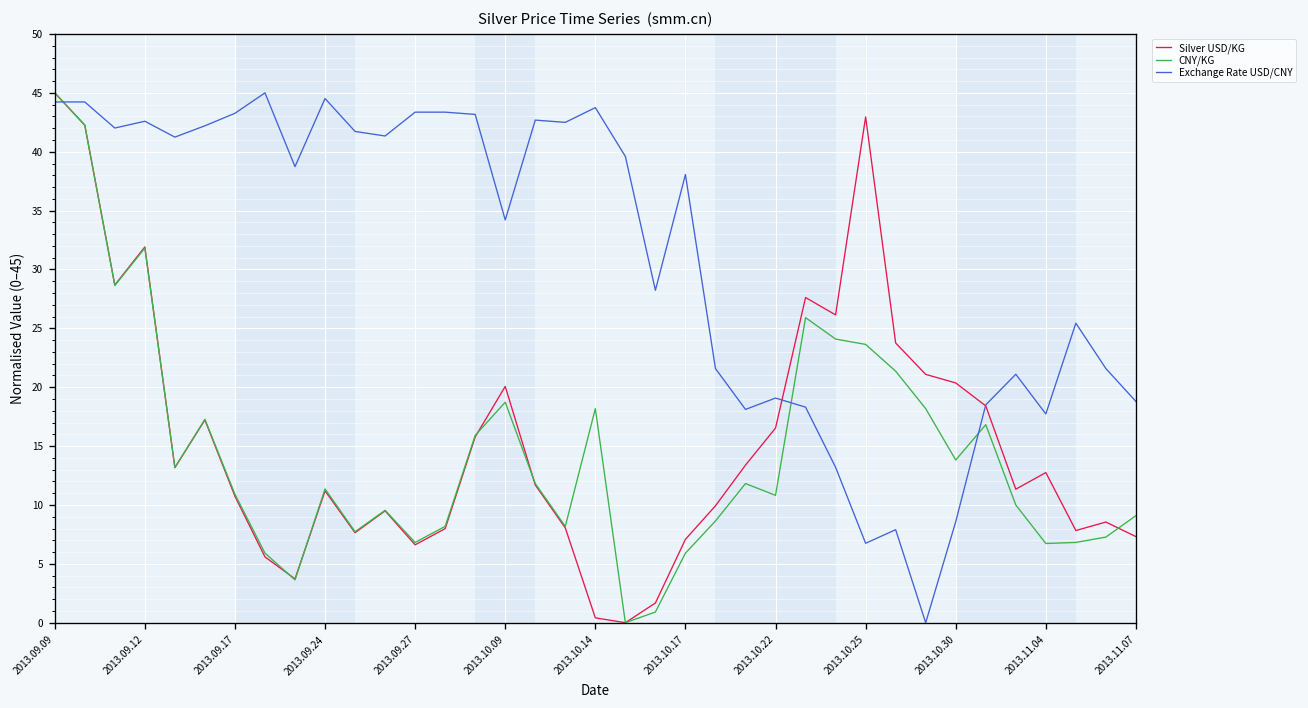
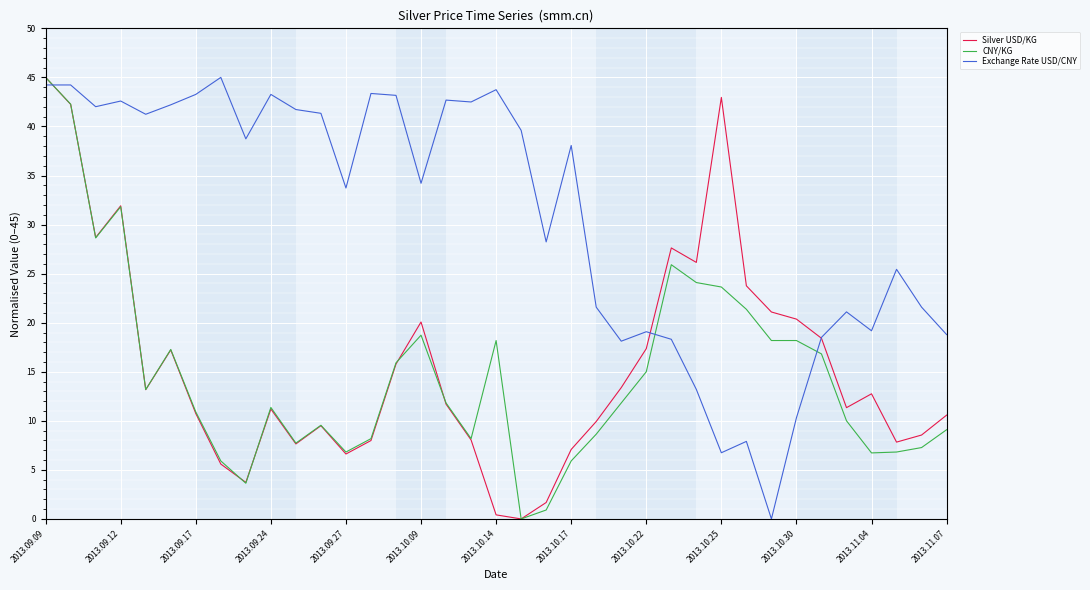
  {
    "Silver USD/KG": {
      "2013.10.09": 20,
      "2013.10.14": 0,
      "2013.10.17": 7,
-     "2013.10.22": 16.5,
+     "2013.10.22": 17.4,
      "2013.10.25": 43,
      "2013.10.30": 20,
      "2013.11.04": 13,
-     "2013.11.07": 7
+     "2013.11.07": 11
    },
    "CNY/KG": {
      "2013.10.09": 19,
      "2013.10.14": 18,
      "2013.10.17": 6,
-     "2013.10.22": 11,
+     "2013.10.22": 15,
      "2013.10.25": 24,
-     "2013.10.30": 14,
+     "2013.10.30": 18,
      "2013.11.04": 7,
      "2013.11.07": 9
    },
    "Exchange Rate USD/CNY": {
      "2013.09.09": 44,
      "2013.09.12": 43,
      "2013.09.17": 43,
-     "2013.09.24": 45,
-     "2013.09.27": 43,
+     "2013.09.24": 43,
+     "2013.09.27": 34,
      "2013.10.09": 34,
      "2013.10.14": 44,
      "2013.10.17": 38,
      "2013.10.22": 19,
      "2013.10.25": 7,
-     "2013.10.30": 9,
-     "2013.11.04": 18,
+     "2013.10.30": 10,
+     "2013.11.04": 19,
      "2013.11.07": 19
    }
  }
